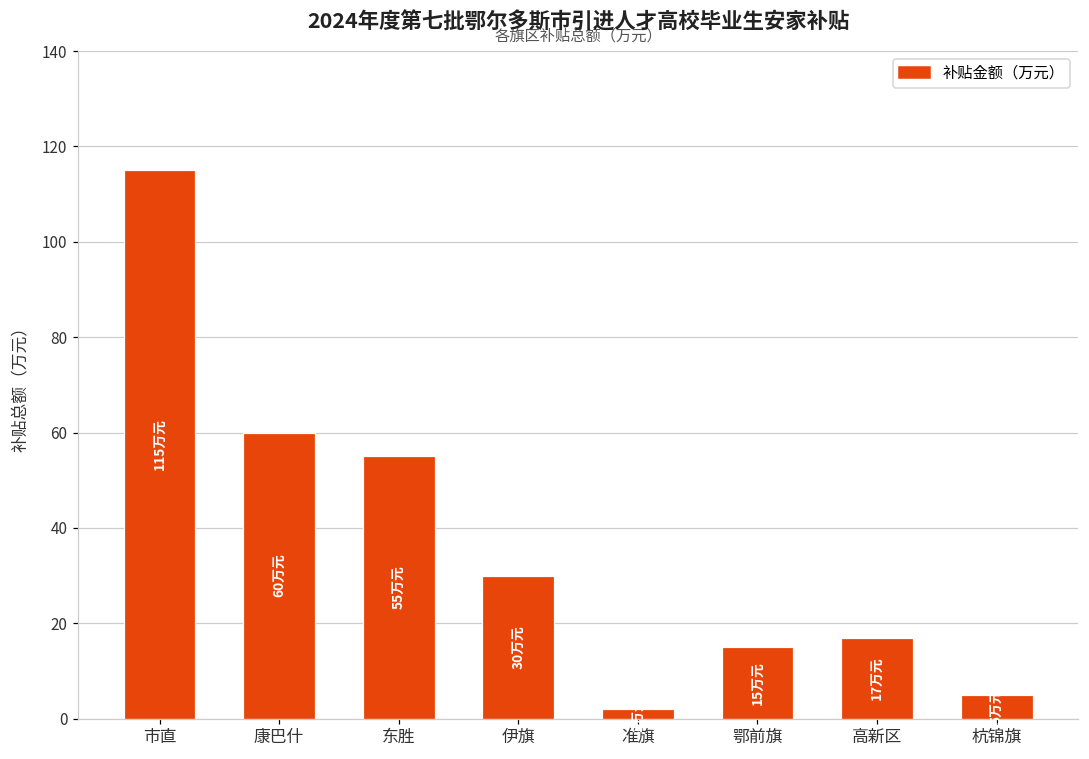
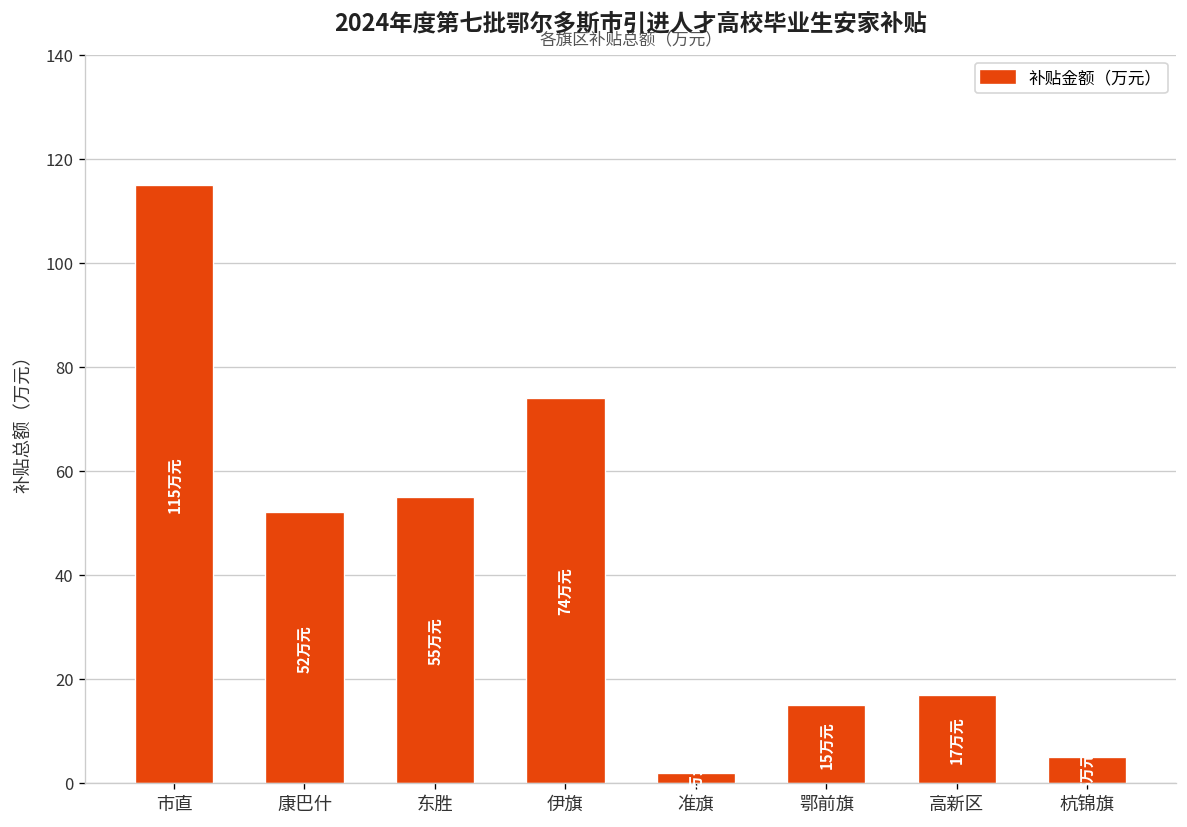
  {
    "市直": 115,
-   "康巴什": 60,
+   "康巴什": 52,
    "东胜": 55,
-   "伊旗": 30,
+   "伊旗": 74,
    "鄂前旗": 15,
    "高新区": 17,
    "杭锦旗": 5
  }
